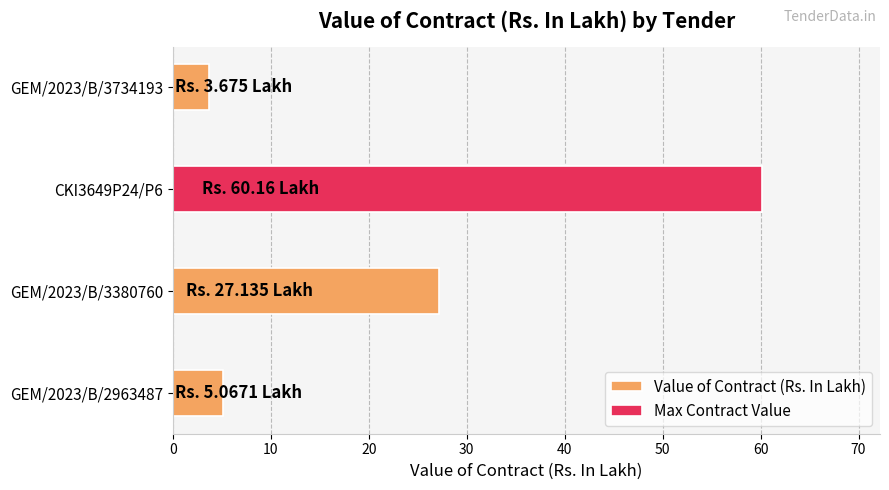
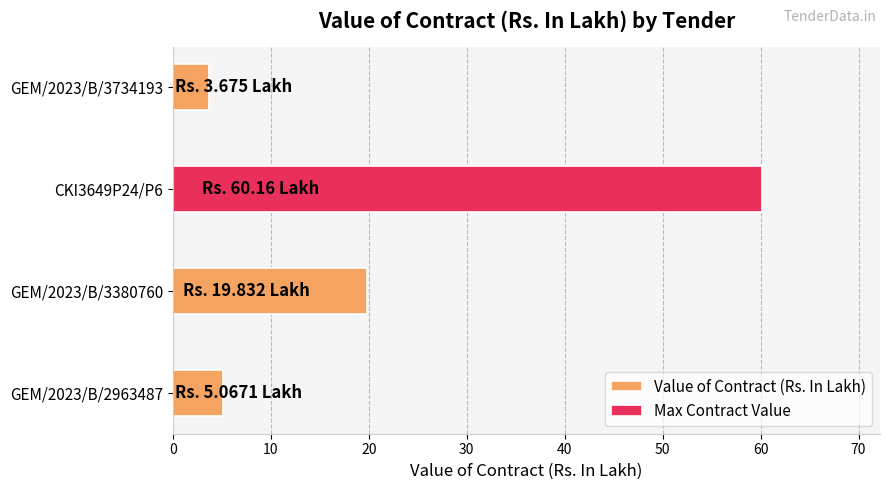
  {
    "Value of Contract (Rs. In Lakh)": {
      "GEM/2023/B/3734193": 3.675,
      "CKI3649P24/P6": 60.16,
-     "GEM/2023/B/3380760": 27.135,
+     "GEM/2023/B/3380760": 19.832,
      "GEM/2023/B/2963487": 5.0671
    },
    "Max Contract Value": {
      "CKI3649P24/P6": 60.16
    }
  }
